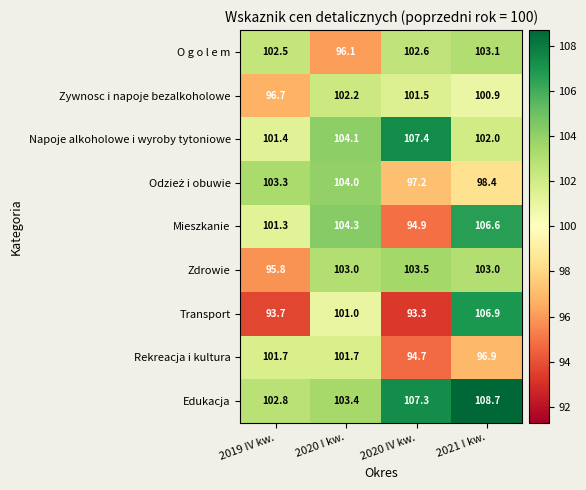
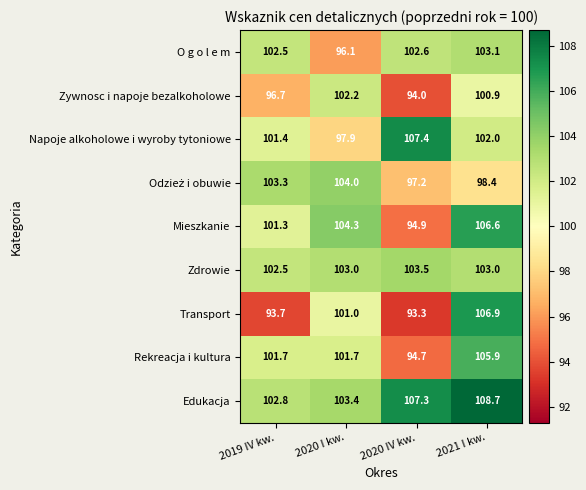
  {
    "O g o l e m": {
      "2019 IV kw.": 102.5,
      "2020 I kw.": 96.1,
      "2020 IV kw.": 102.6,
      "2021 I kw.": 103.1
    },
    "Zywnosc i napoje bezalkoholowe": {
      "2019 IV kw.": 96.7,
      "2020 I kw.": 102.2,
-     "2020 IV kw.": 101.5,
+     "2020 IV kw.": 94.0,
      "2021 I kw.": 100.9
    },
    "Napoje alkoholowe i wyroby tytoniowe": {
      "2019 IV kw.": 101.4,
-     "2020 I kw.": 104.1,
+     "2020 I kw.": 97.9,
      "2020 IV kw.": 107.4,
      "2021 I kw.": 102.0
    },
    "Odzież i obuwie": {
      "2019 IV kw.": 103.3,
      "2020 I kw.": 104.0,
      "2020 IV kw.": 97.2,
      "2021 I kw.": 98.4
    },
    "Mieszkanie": {
      "2019 IV kw.": 101.3,
      "2020 I kw.": 104.3,
      "2020 IV kw.": 94.9,
      "2021 I kw.": 106.6
    },
    "Zdrowie": {
-     "2019 IV kw.": 95.8,
+     "2019 IV kw.": 102.5,
      "2020 I kw.": 103.0,
      "2020 IV kw.": 103.5,
      "2021 I kw.": 103.0
    },
    "Transport": {
      "2019 IV kw.": 93.7,
      "2020 I kw.": 101.0,
      "2020 IV kw.": 93.3,
      "2021 I kw.": 106.9
    },
    "Rekreacja i kultura": {
      "2019 IV kw.": 101.7,
      "2020 I kw.": 101.7,
      "2020 IV kw.": 94.7,
-     "2021 I kw.": 96.9
+     "2021 I kw.": 105.9
    },
    "Edukacja": {
      "2019 IV kw.": 102.8,
      "2020 I kw.": 103.4,
      "2020 IV kw.": 107.3,
      "2021 I kw.": 108.7
    }
  }
